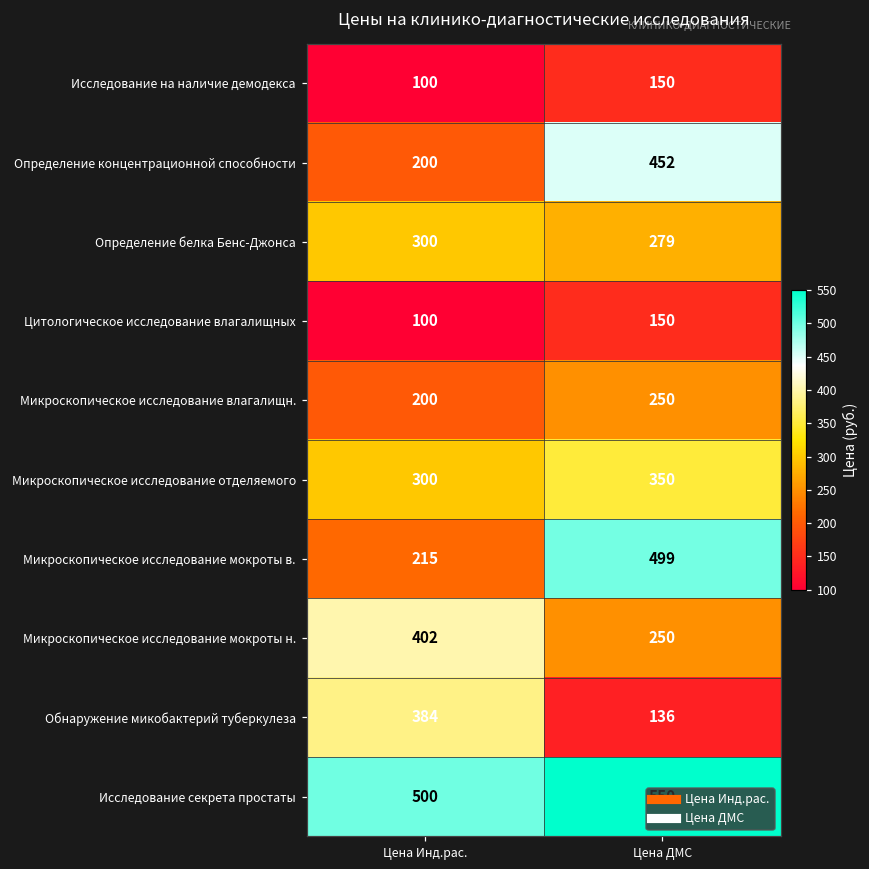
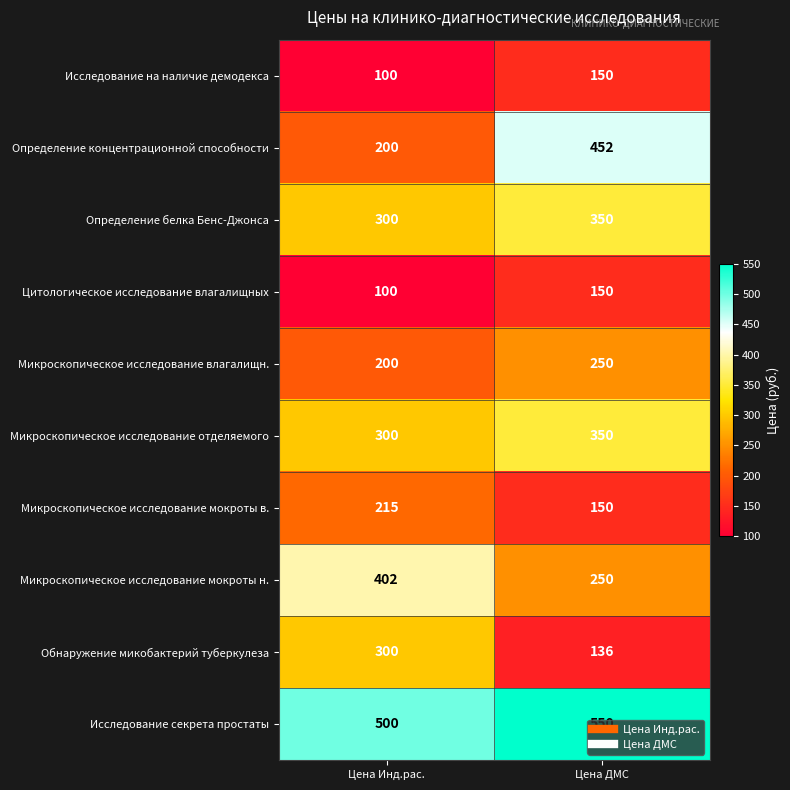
  {
    "Исследование на наличие демодекса": {
      "Цена Инд.рас.": 100,
      "Цена ДМС": 150
    },
    "Определение концентрационной способности": {
      "Цена Инд.рас.": 200,
      "Цена ДМС": 452
    },
    "Определение белка Бенс-Джонса": {
      "Цена Инд.рас.": 300,
-     "Цена ДМС": 279
+     "Цена ДМС": 350
    },
    "Цитологическое исследование влагалищных": {
      "Цена Инд.рас.": 100,
      "Цена ДМС": 150
    },
    "Микроскопическое исследование влагалищн.": {
      "Цена Инд.рас.": 200,
      "Цена ДМС": 250
    },
    "Микроскопическое исследование отделяемого": {
      "Цена Инд.рас.": 300,
      "Цена ДМС": 350
    },
    "Микроскопическое исследование мокроты в.": {
      "Цена Инд.рас.": 215,
-     "Цена ДМС": 499
+     "Цена ДМС": 150
    },
    "Микроскопическое исследование мокроты н.": {
      "Цена Инд.рас.": 402,
      "Цена ДМС": 250
    },
    "Обнаружение микобактерий туберкулеза": {
-     "Цена Инд.рас.": 384,
+     "Цена Инд.рас.": 300,
      "Цена ДМС": 136
    },
    "Исследование секрета простаты": {
      "Цена Инд.рас.": 500
    }
  }
